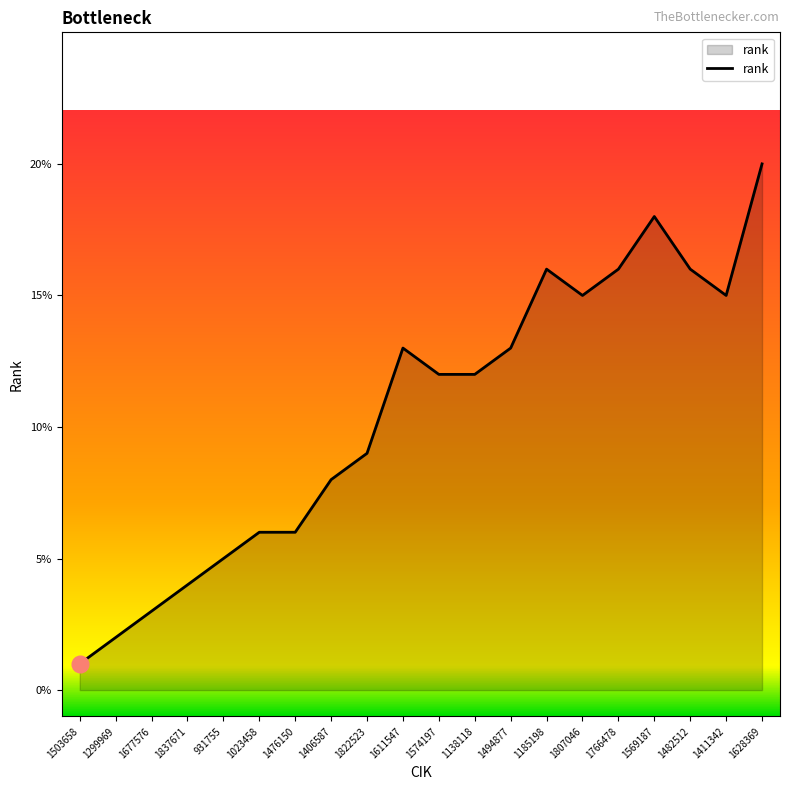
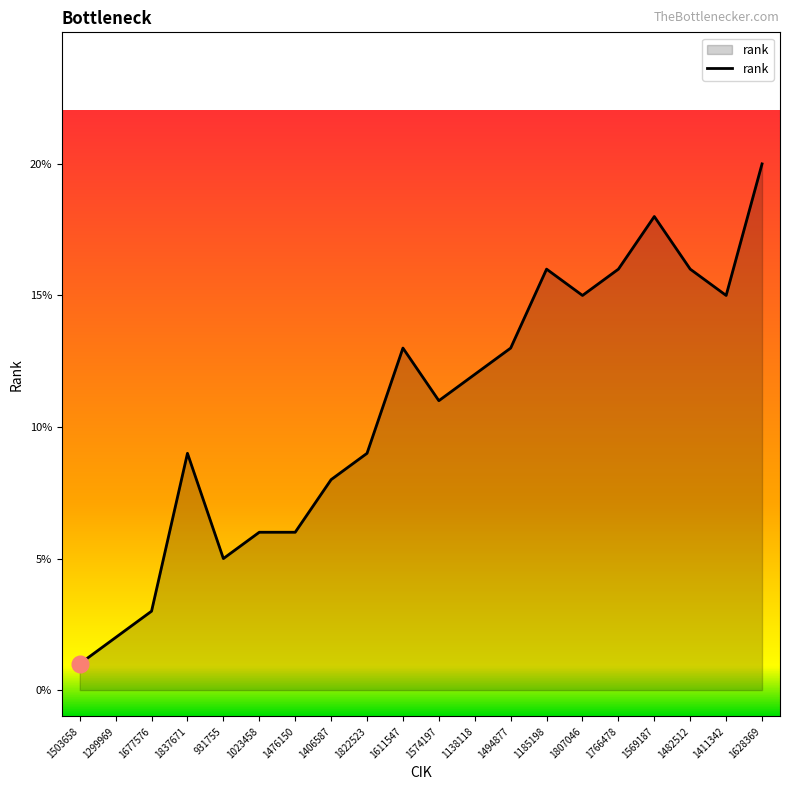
  {
    "rank": {
      "1299969": "2%",
      "1677576": "3%",
-     "1837671": "4%",
+     "1837671": "9%",
      "931755": "5%",
      "1023458": "6%",
      "1476150": "6%",
      "1406587": "8%",
      "1822523": "9%",
      "1611547": "13%",
-     "1574197": "12%",
+     "1574197": "11%",
      "1138118": "12%",
      "1494877": "13%",
      "1185198": "16%",
      "1807046": "15%",
      "1766478": "16%",
      "1569187": "18%",
      "1482512": "16%",
      "1411342": "15%",
      "1628369": "20%"
    }
  }
